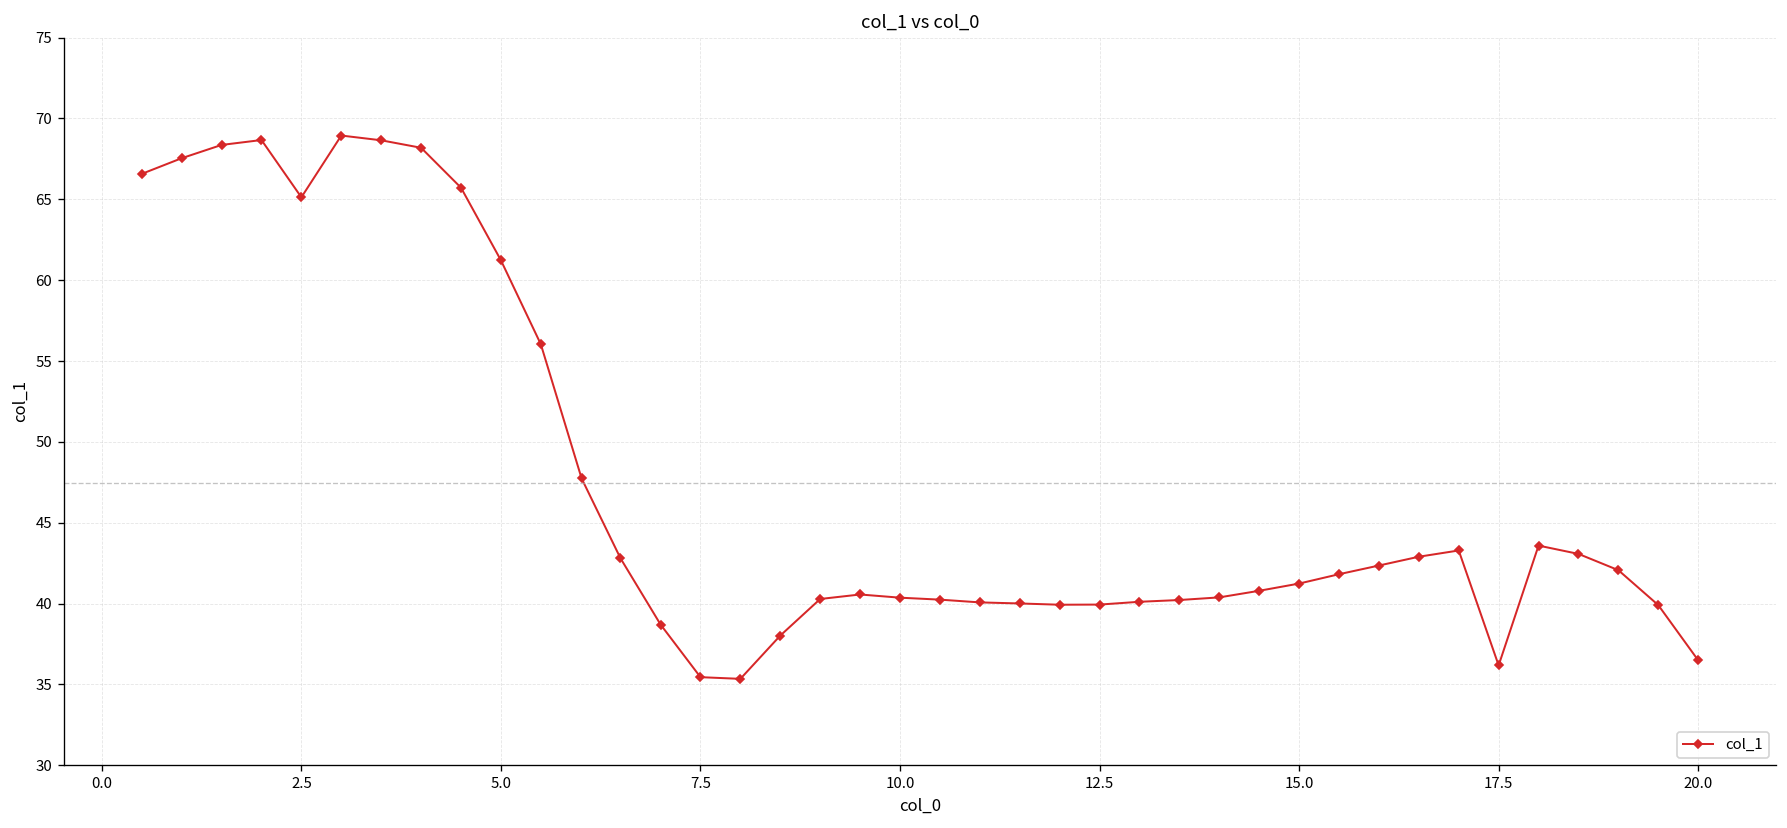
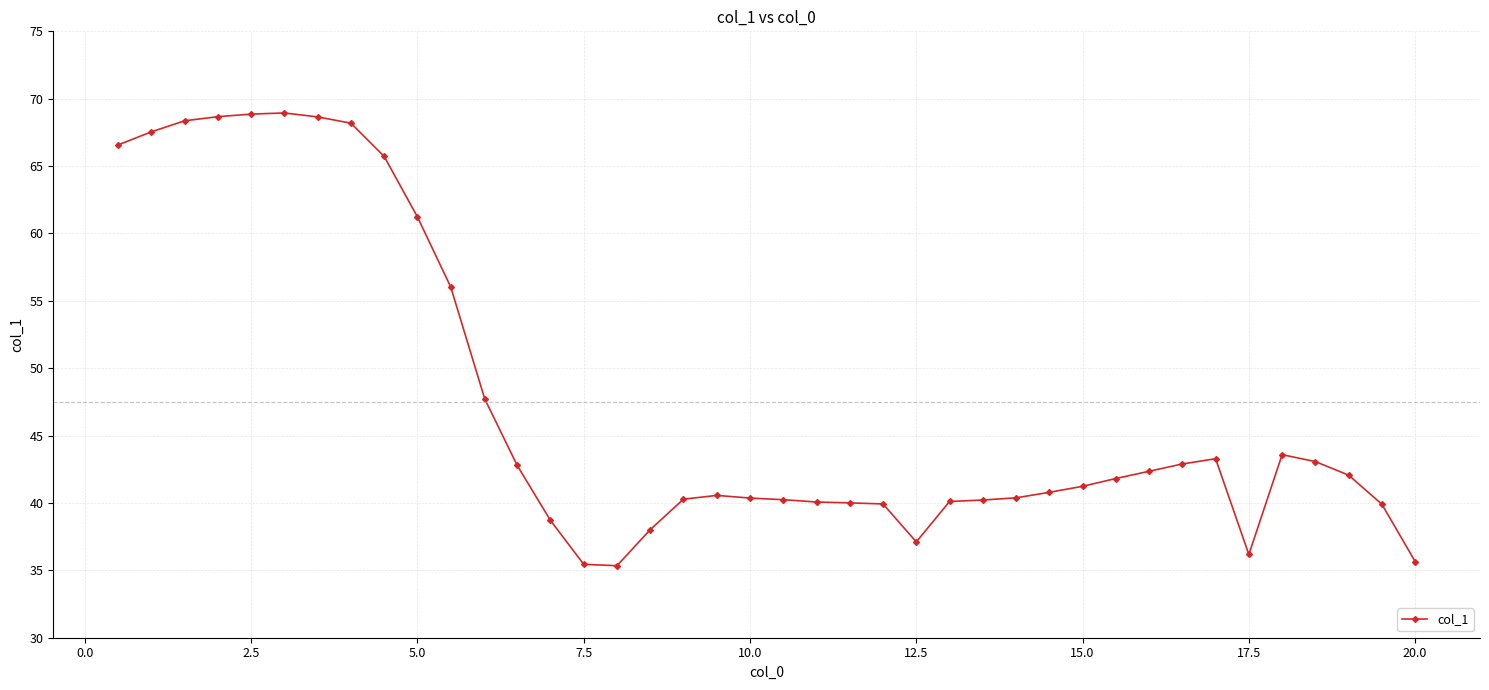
  {
-   "2.5": 65.1,
+   "2.5": 68.9,
    "5.0": 61.2,
    "7.5": 35.4,
    "10.0": 40.4,
-   "12.5": 39.9,
+   "12.5": 37.1,
    "15.0": 41.2,
    "17.5": 36.2,
-   "20.0": 36.5
+   "20.0": 35.7
  }
